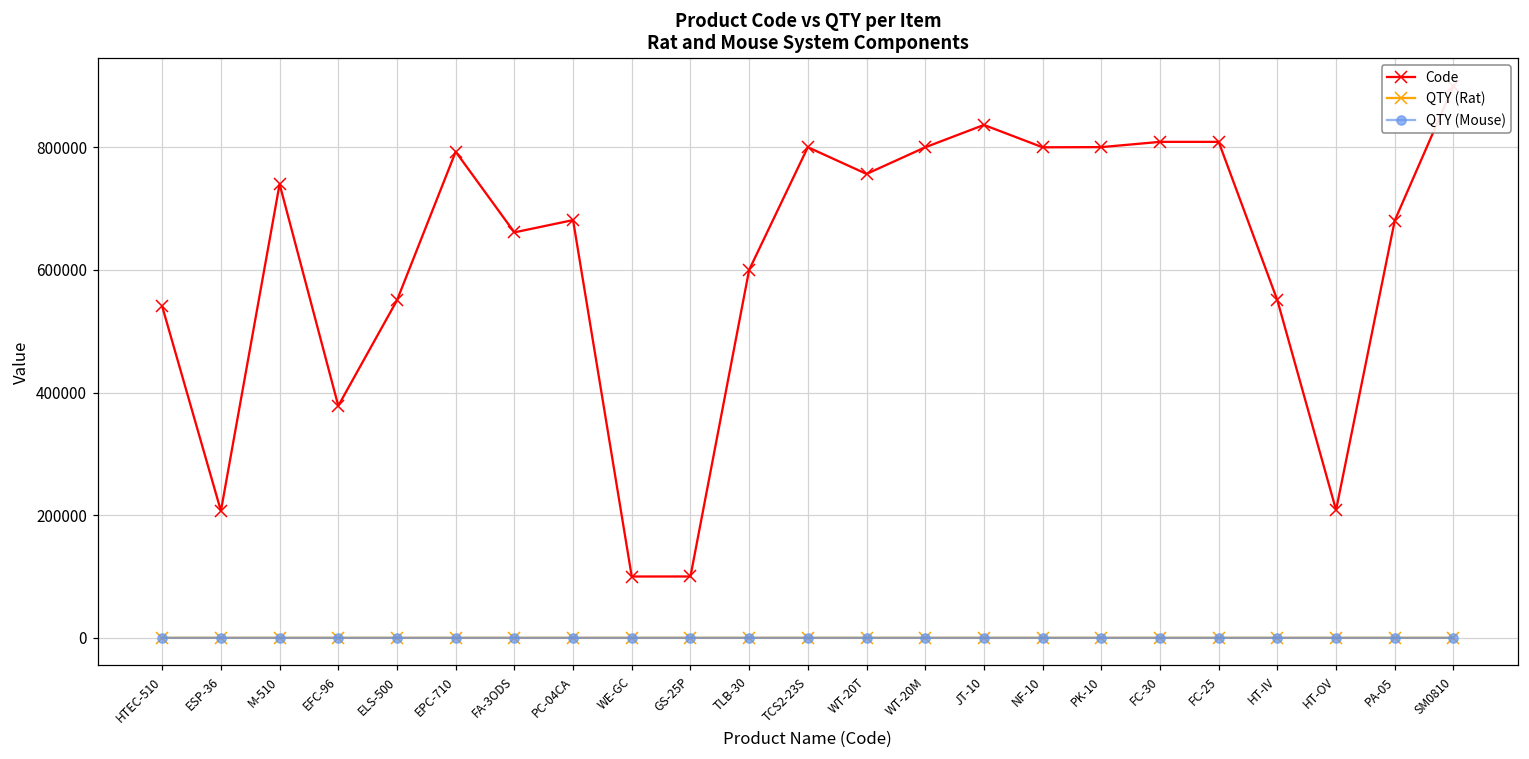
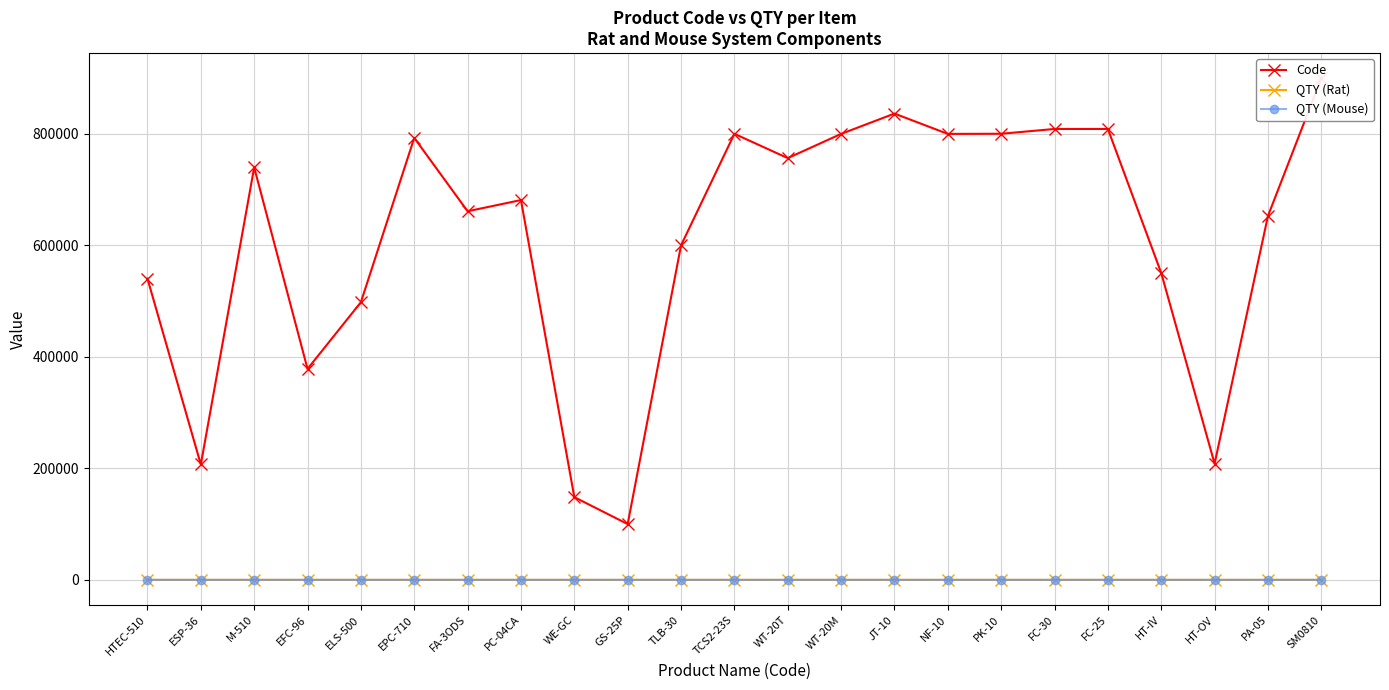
  {
    "Code": {
      "HTEC-510": 540000,
      "ESP-36": 210000,
      "M-510": 740000,
      "EFC-96": 380000,
-     "ELS-500": 550000,
+     "ELS-500": 500000,
      "EPC-710": 790000,
      "FA-3ODS": 660000,
      "PC-04CA": 680000,
-     "WE-GC": 100000,
+     "WE-GC": 150000,
      "GS-25P": 100000,
      "TLB-30": 600000,
      "TCS2-23S": 800000,
      "WT-20T": 760000,
      "WT-20M": 800000,
      "JT-10": 840000,
      "NF-10": 800000,
      "PK-10": 800000,
      "FC-30": 810000,
      "FC-25": 810000,
      "HT-IV": 550000,
      "HT-OV": 210000,
-     "PA-05": 680000
+     "PA-05": 650000
    },
    "QTY (Mouse)": {
      "HTEC-510": 0,
      "ESP-36": 0,
      "M-510": 0,
      "EFC-96": 0,
      "ELS-500": 0,
      "EPC-710": 0,
      "FA-3ODS": 0,
      "PC-04CA": 0,
      "WE-GC": 0,
      "GS-25P": 0,
      "TLB-30": 0,
      "TCS2-23S": 0,
      "WT-20T": 0,
      "WT-20M": 0,
      "JT-10": 0,
      "NF-10": 0,
      "PK-10": 0,
      "FC-30": 0,
      "FC-25": 0,
      "HT-IV": 0,
      "HT-OV": 0,
      "PA-05": 0,
      "SM0810": 0
    }
  }
